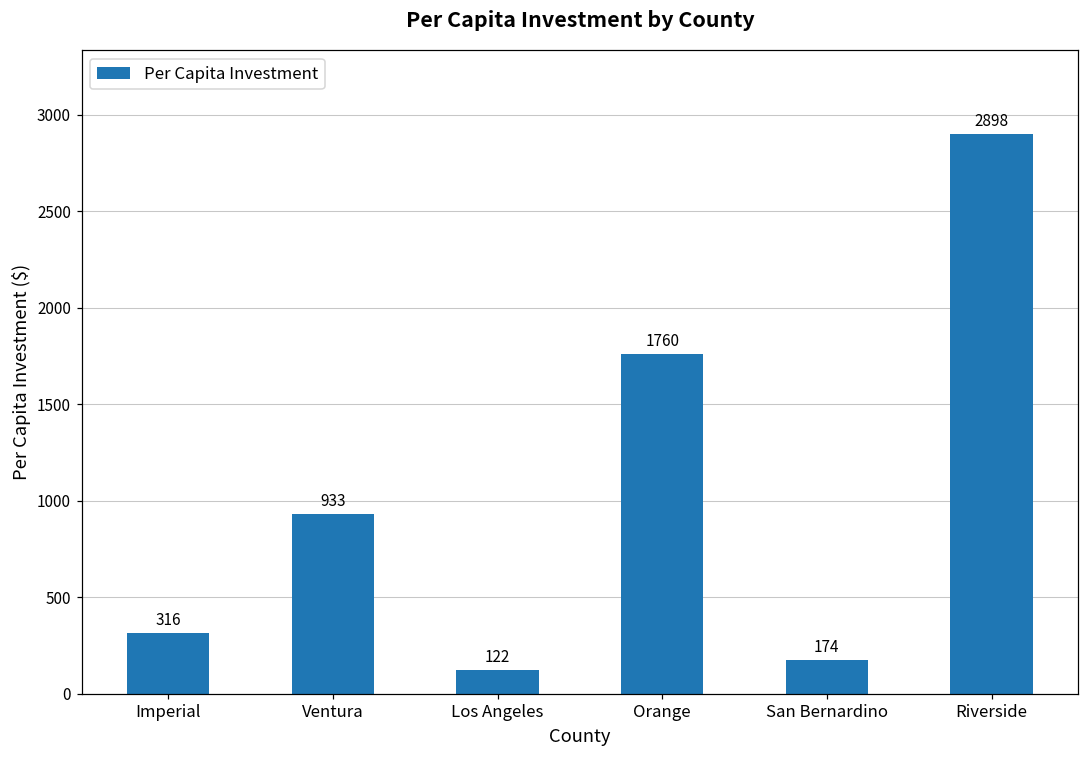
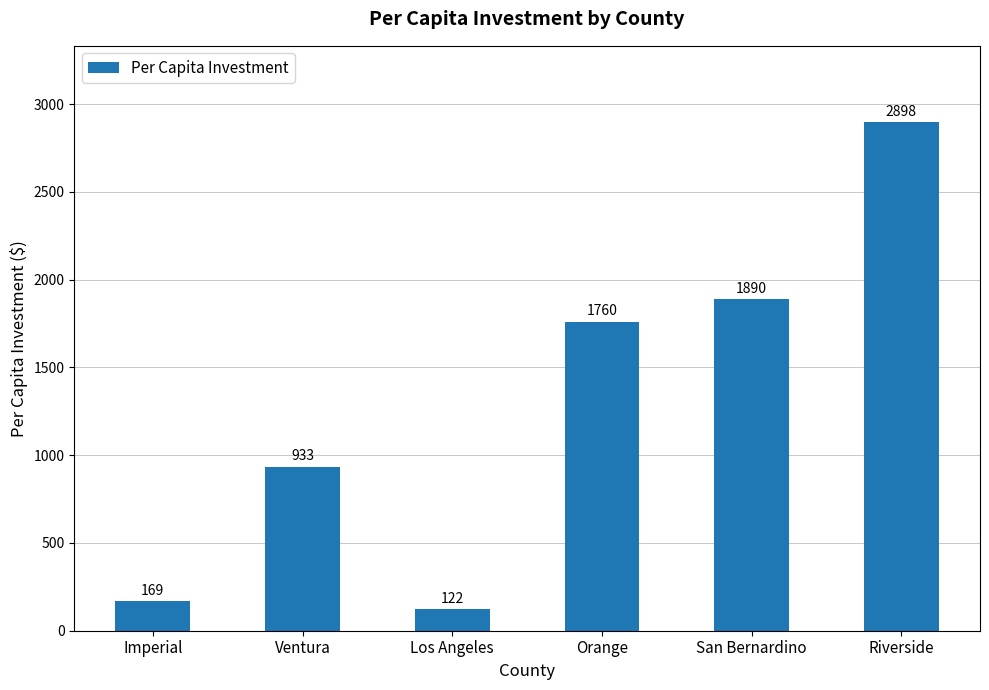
  {
-   "Imperial": 316,
+   "Imperial": 169,
    "Ventura": 933,
    "Los Angeles": 122,
    "Orange": 1760,
-   "San Bernardino": 174,
+   "San Bernardino": 1890,
    "Riverside": 2898
  }
